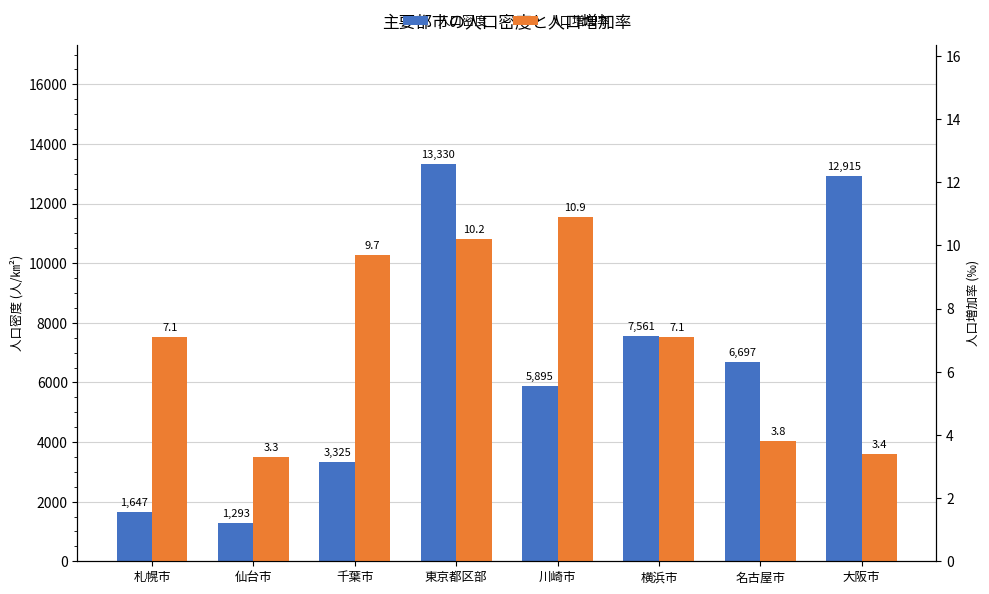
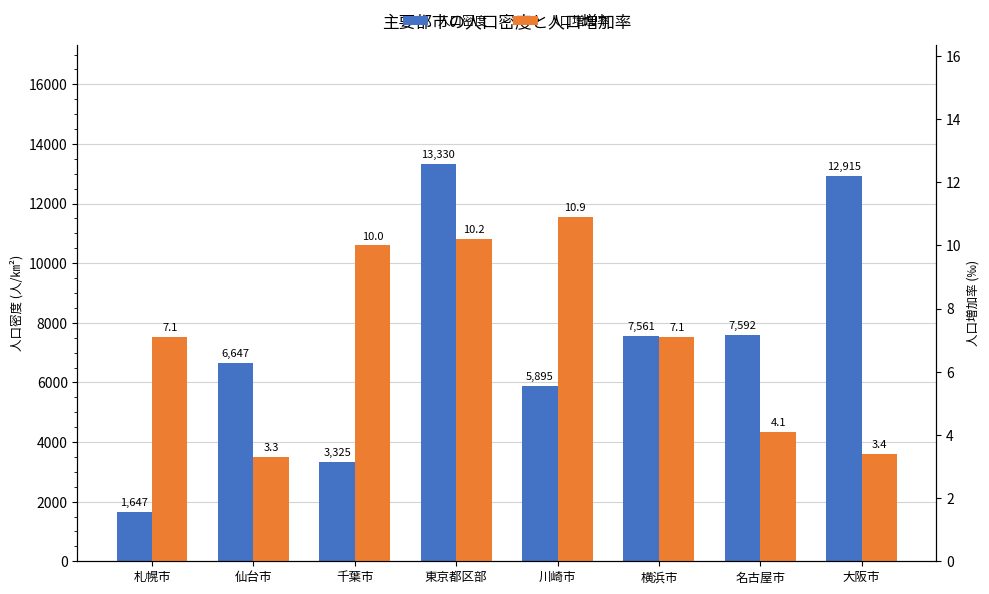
  {
    "人口密度": {
      "札幌市": "1,647",
-     "仙台市": "1,293",
+     "仙台市": "6,647",
      "千葉市": "3,325",
      "東京都区部": "13,330",
      "川崎市": "5,895",
      "横浜市": "7,561",
-     "名古屋市": "6,697",
+     "名古屋市": "7,592",
      "大阪市": "12,915"
    },
    "人口増加率": {
      "札幌市": "7.1",
      "仙台市": "3.3",
-     "千葉市": "9.7",
+     "千葉市": "10.0",
      "東京都区部": "10.2",
      "川崎市": "10.9",
      "横浜市": "7.1",
-     "名古屋市": "3.8",
+     "名古屋市": "4.1",
      "大阪市": "3.4"
    }
  }
